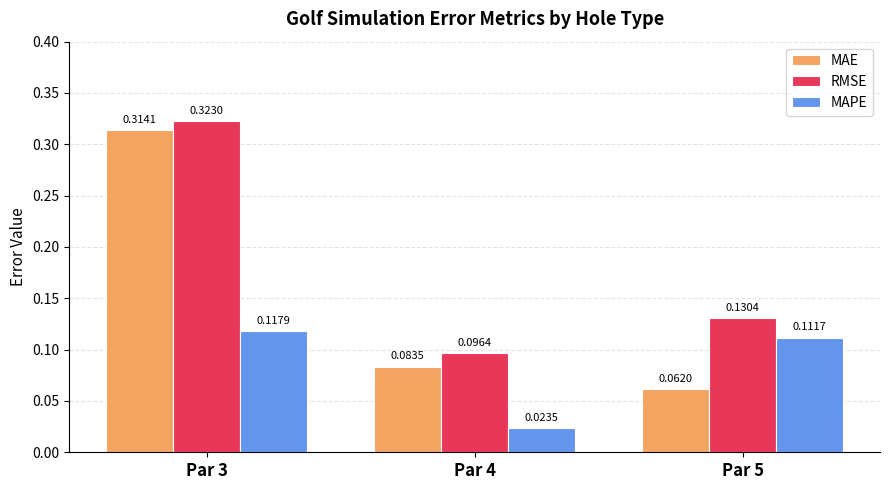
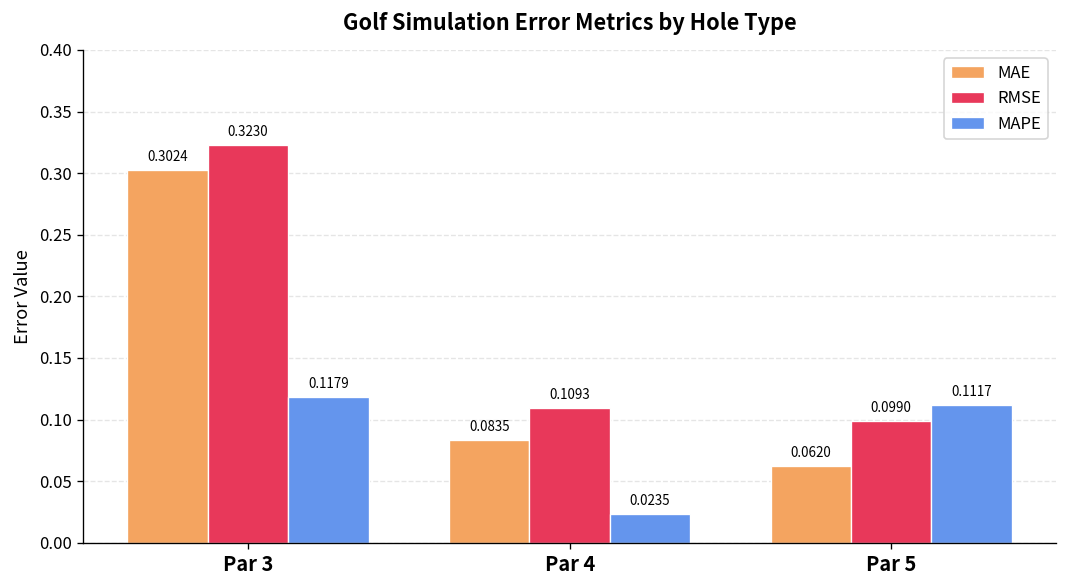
  {
    "MAE": {
-     "Par 3": 0.3141,
+     "Par 3": 0.3024,
      "Par 4": 0.0835,
      "Par 5": 0.0620
    },
    "RMSE": {
      "Par 3": 0.3230,
-     "Par 4": 0.0964,
-     "Par 5": 0.1304
+     "Par 4": 0.1093,
+     "Par 5": 0.0990
    },
    "MAPE": {
      "Par 3": 0.1179,
      "Par 4": 0.0235,
      "Par 5": 0.1117
    }
  }
